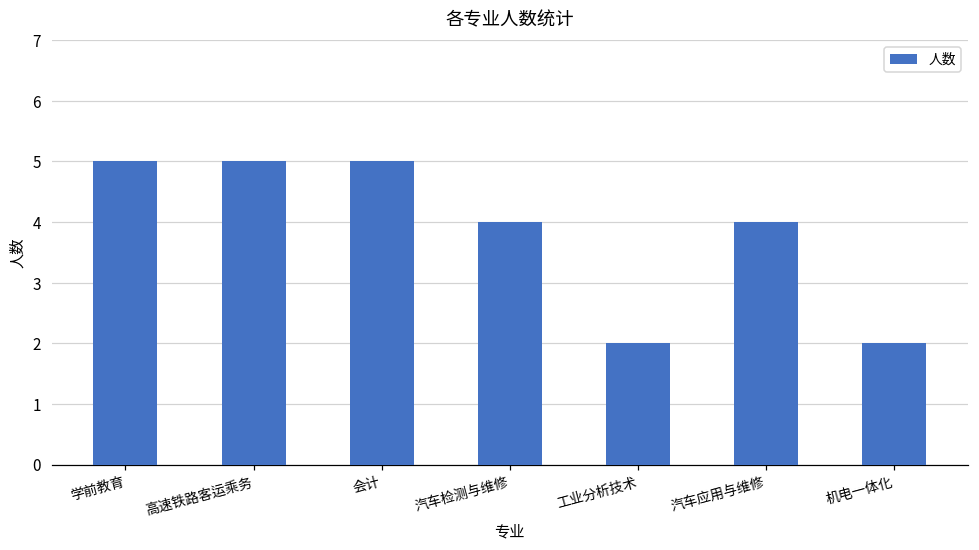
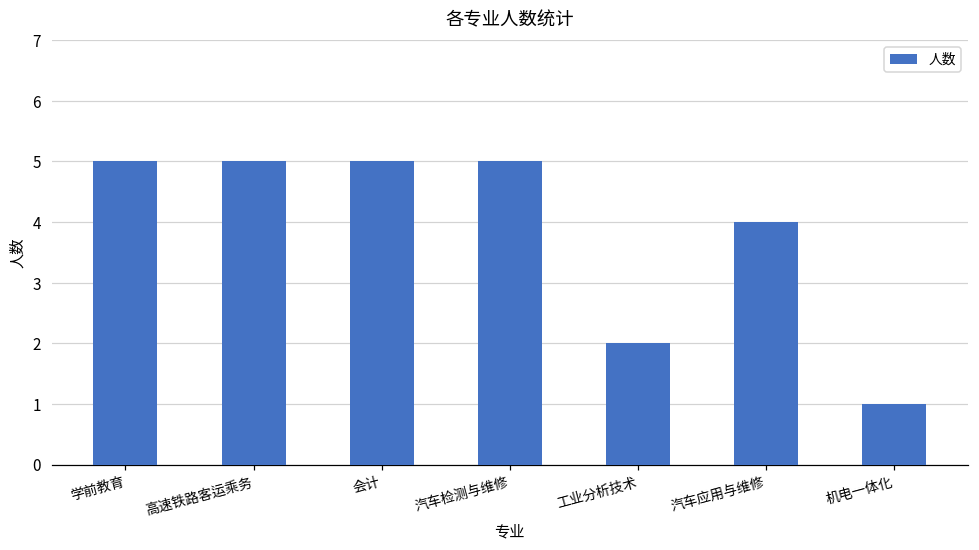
  {
    "学前教育": 5,
    "高速铁路客运乘务": 5,
    "会计": 5,
-   "汽车检测与维修": 4,
+   "汽车检测与维修": 5,
    "工业分析技术": 2,
    "汽车应用与维修": 4,
-   "机电一体化": 2
+   "机电一体化": 1
  }
